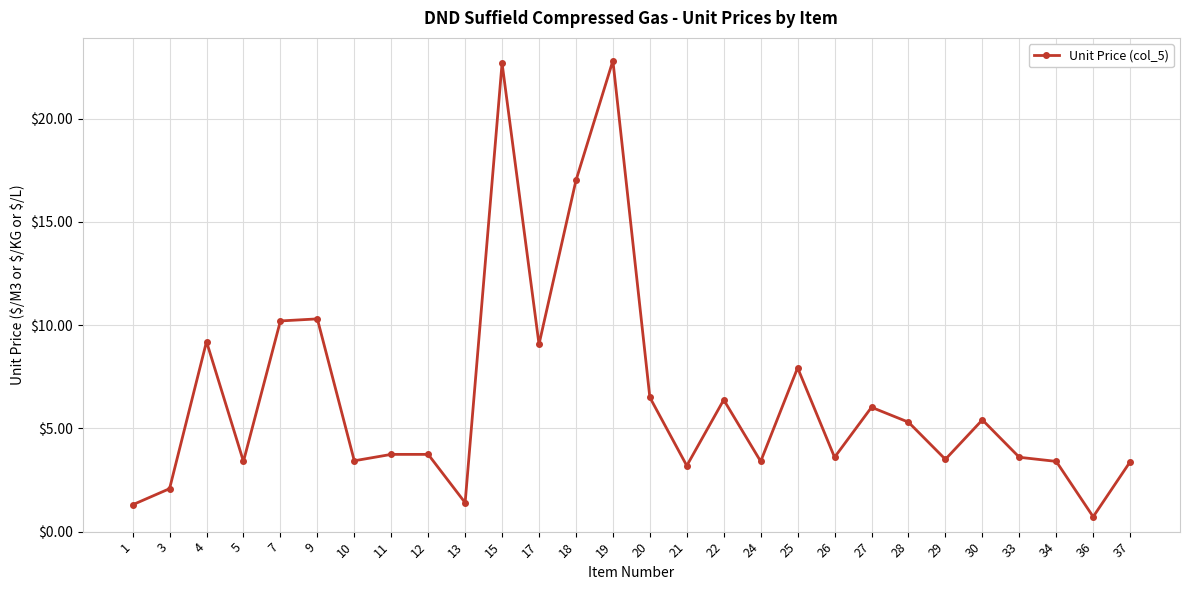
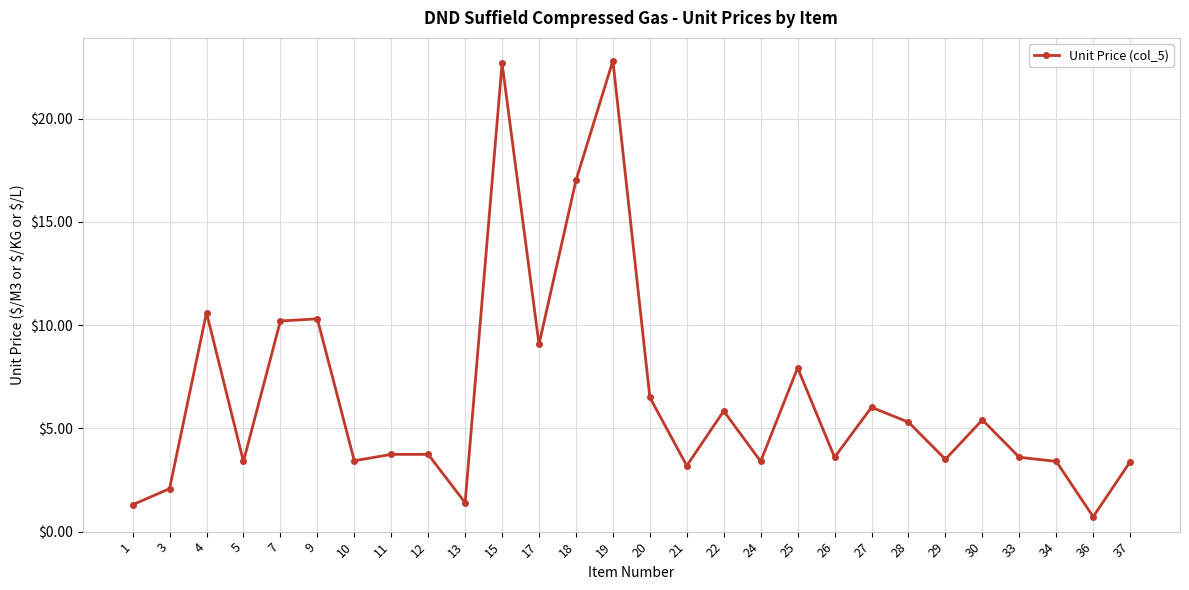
  {
    "1": "$1.3",
    "3": "$2.1",
-   "4": "$9.2",
+   "4": "$10.6",
    "5": "$3.4",
    "7": "$10.2",
    "9": "$10.3",
    "10": "$3.4",
    "11": "$3.7",
    "12": "$3.7",
    "13": "$1.4",
    "15": "$22.7",
    "17": "$9.1",
    "18": "$17.0",
    "19": "$22.8",
    "20": "$6.5",
    "21": "$3.2",
-   "22": "$6.4",
+   "22": "$5.8",
    "24": "$3.4",
    "25": "$7.9",
    "26": "$3.6",
    "27": "$6.0",
    "28": "$5.3",
    "29": "$3.5",
    "30": "$5.4",
    "33": "$3.6",
    "34": "$3.4",
    "36": "$0.7",
    "37": "$3.4"
  }
